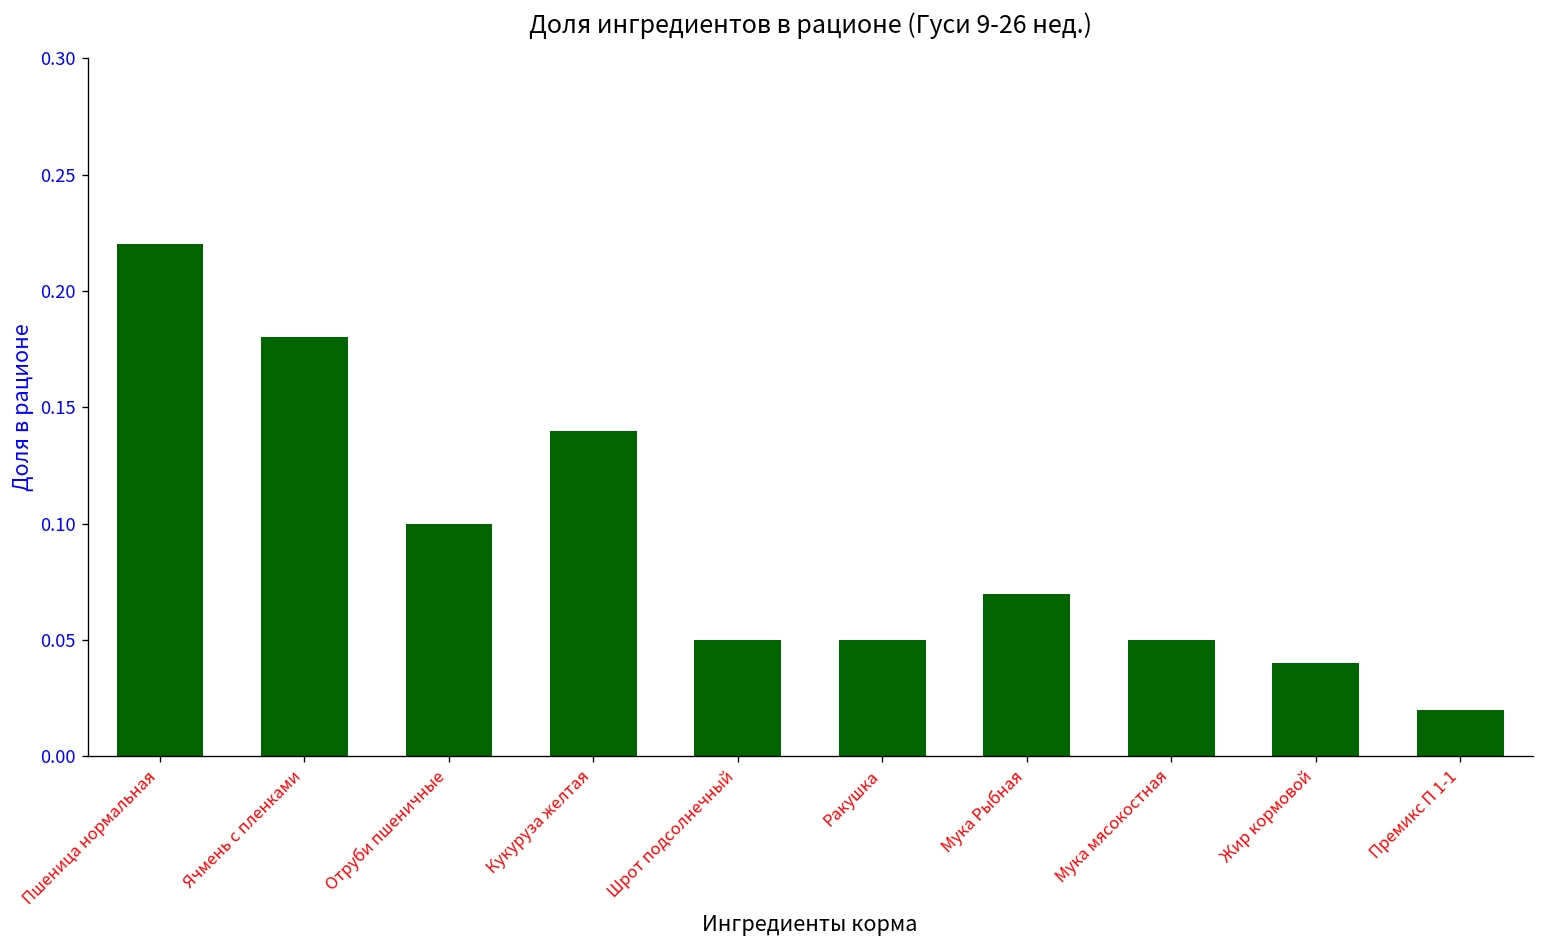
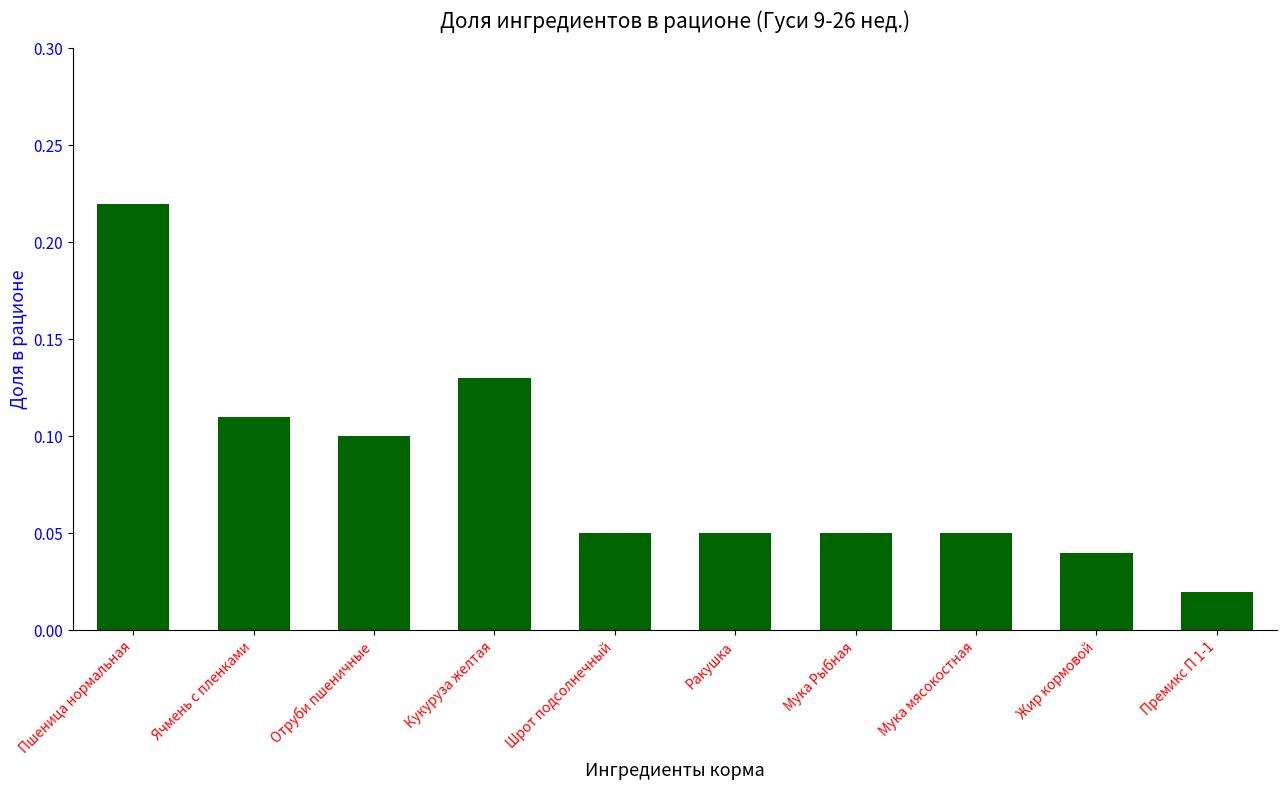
  {
    "Пшеница нормальная": 0.22,
-   "Ячмень с пленками": 0.18,
+   "Ячмень с пленками": 0.11,
    "Отруби пшеничные": 0.10,
-   "Кукуруза желтая": 0.14,
+   "Кукуруза желтая": 0.13,
    "Шрот подсолнечный": 0.05,
    "Ракушка": 0.05,
-   "Мука Рыбная": 0.07,
+   "Мука Рыбная": 0.05,
    "Мука мясокостная": 0.05,
    "Жир кормовой": 0.04,
    "Премикс П 1-1": 0.02
  }
